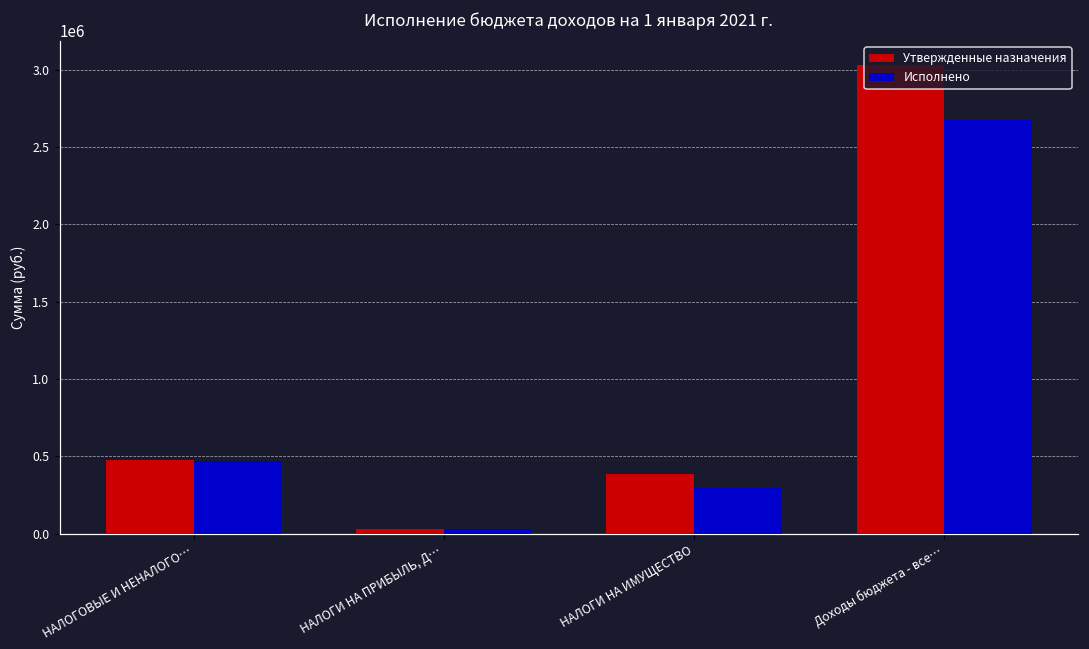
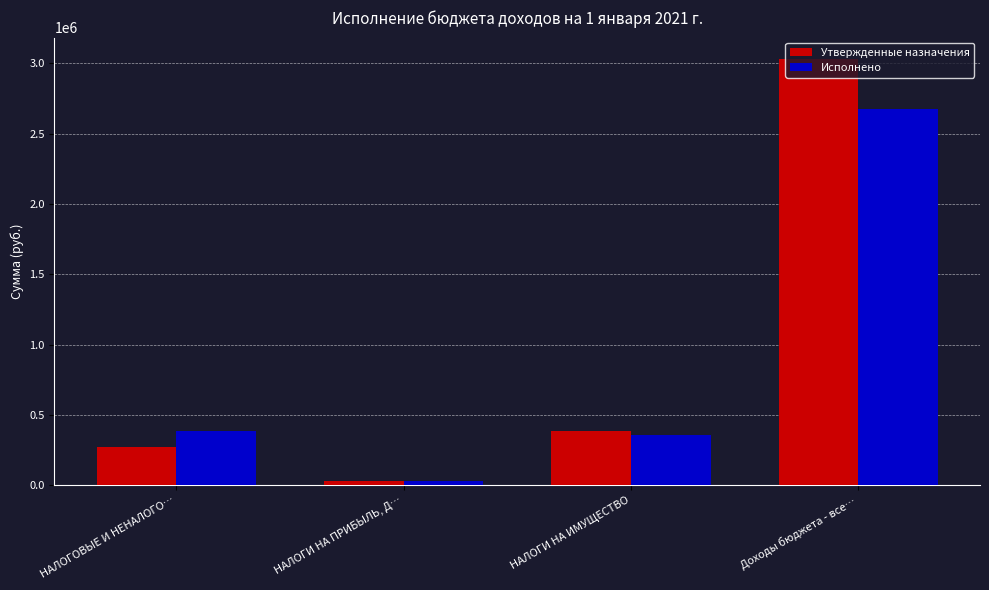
  {
    "Утвержденные назначения": {
-     "НАЛОГОВЫЕ И НЕНАЛОГО…": 480000,
+     "НАЛОГОВЫЕ И НЕНАЛОГО…": 270000,
      "НАЛОГИ НА ПРИБЫЛЬ, Д…": 30000,
      "НАЛОГИ НА ИМУЩЕСТВО": 380000
    },
    "Исполнено": {
-     "НАЛОГОВЫЕ И НЕНАЛОГО…": 470000,
+     "НАЛОГОВЫЕ И НЕНАЛОГО…": 390000,
      "НАЛОГИ НА ПРИБЫЛЬ, Д…": 30000,
-     "НАЛОГИ НА ИМУЩЕСТВО": 300000,
+     "НАЛОГИ НА ИМУЩЕСТВО": 360000,
      "Доходы бюджета - все…": 2670000
    }
  }
